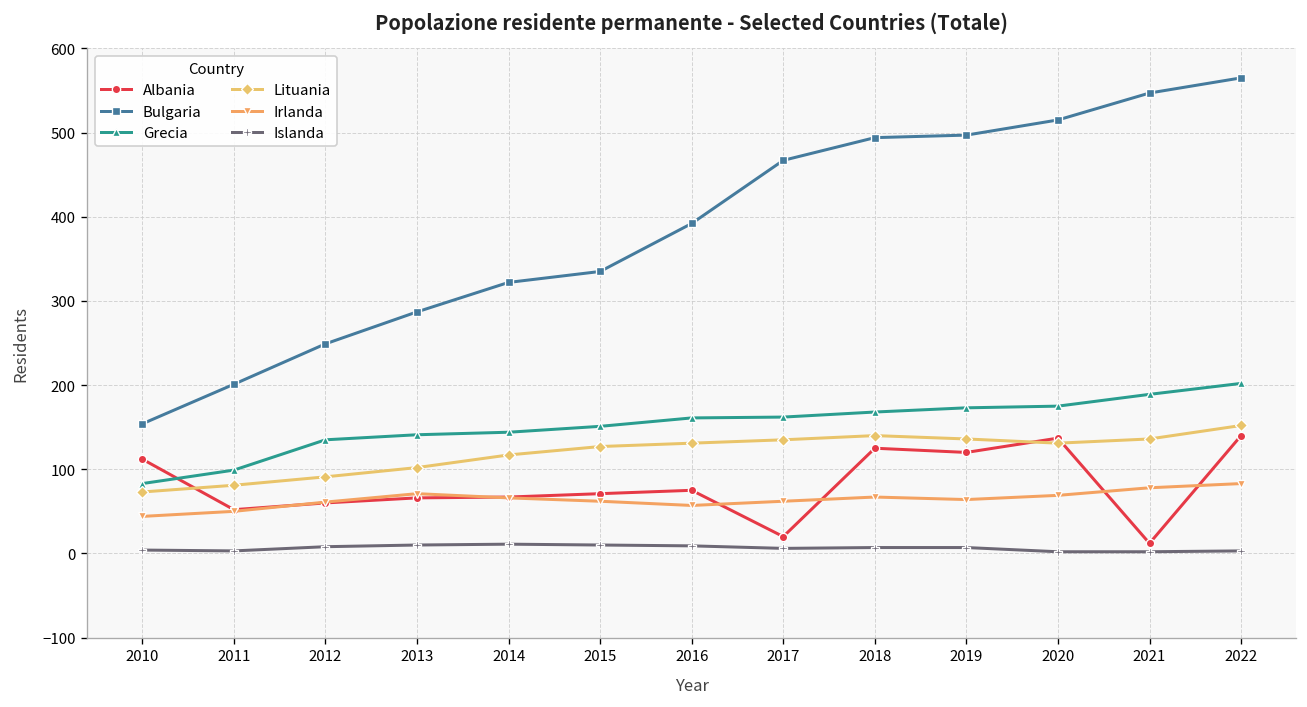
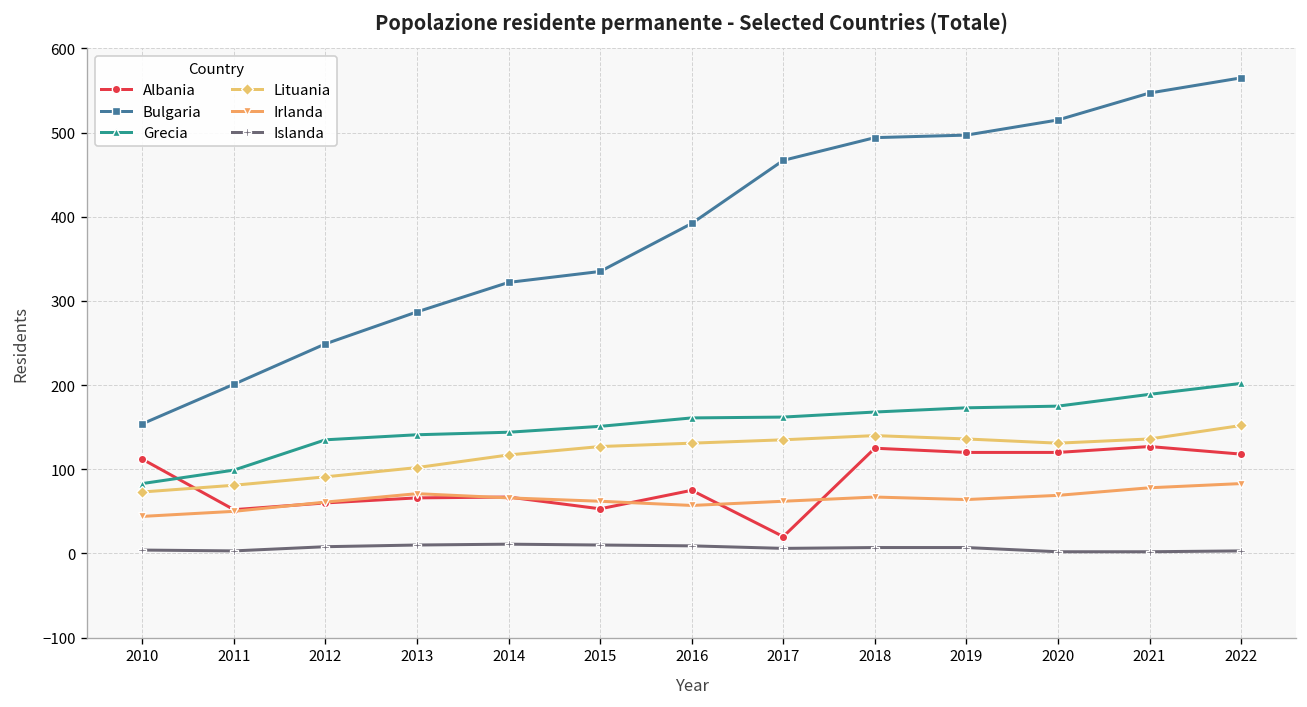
  {
    "Albania": {
      "2010": 110,
      "2013": 70,
-     "2015": 70,
+     "2015": 50,
      "2016": 80,
      "2017": 20,
      "2018": 130,
      "2019": 120,
-     "2020": 140,
-     "2021": 10,
-     "2022": 140
+     "2020": 120,
+     "2021": 130,
+     "2022": 120
    }
  }
